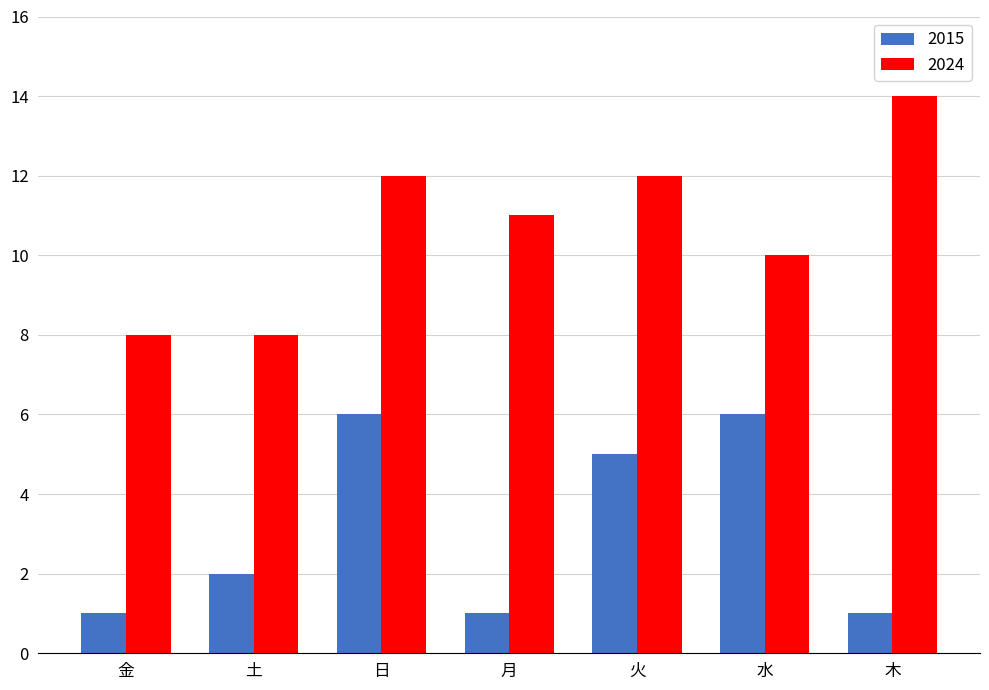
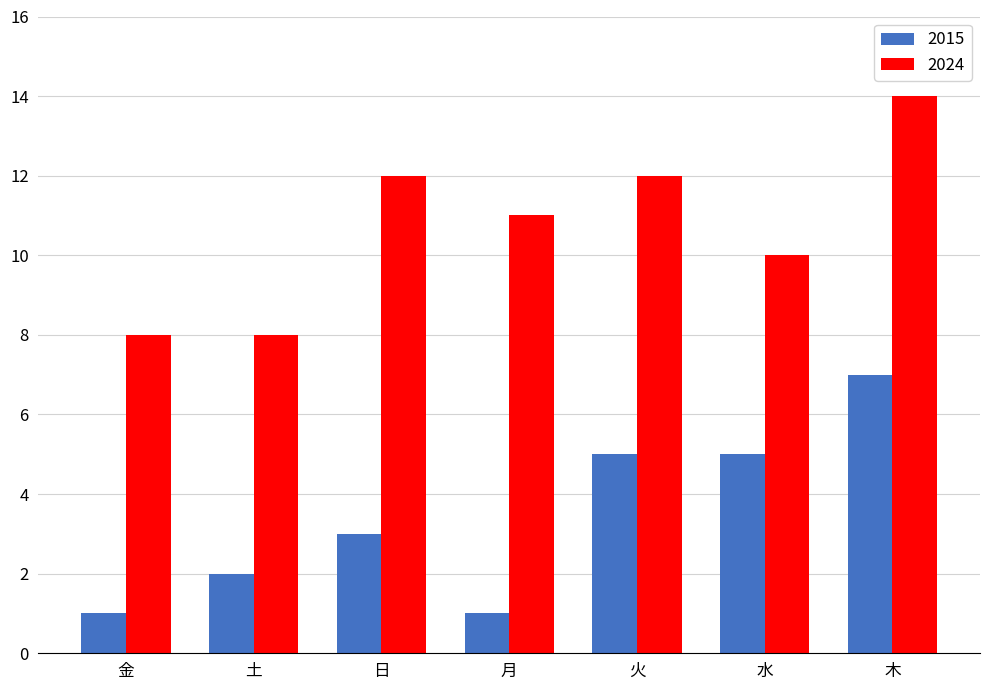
  {
    "2015": {
      "金": 1,
      "土": 2,
-     "日": 6,
+     "日": 3,
      "月": 1,
      "火": 5,
-     "水": 6,
-     "木": 1
+     "水": 5,
+     "木": 7
    },
    "2024": {
      "金": 8,
      "土": 8,
      "日": 12,
      "月": 11,
      "火": 12,
      "水": 10,
      "木": 14
    }
  }
